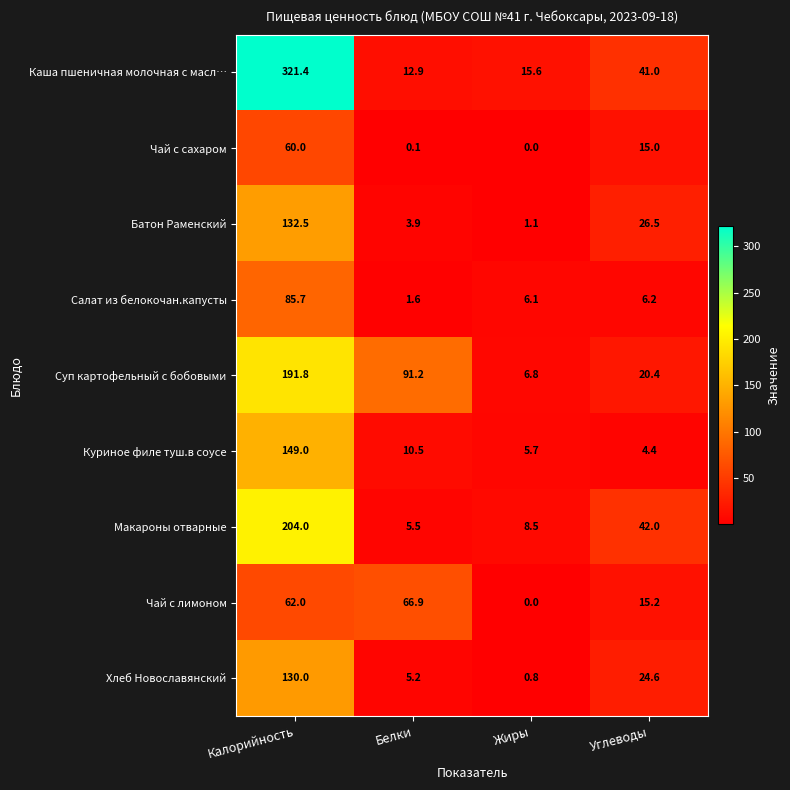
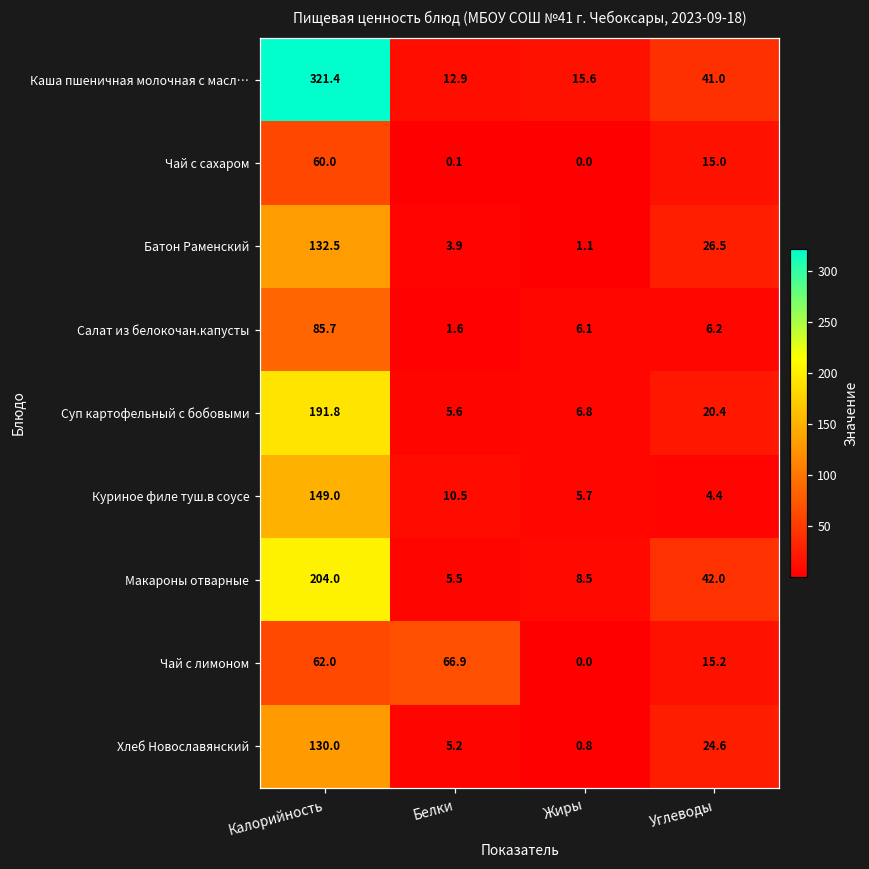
  {
    "Каша пшеничная молочная с масл…": {
      "Калорийность": 321.4,
      "Белки": 12.9,
      "Жиры": 15.6,
      "Углеводы": 41.0
    },
    "Чай с сахаром": {
      "Калорийность": 60.0,
      "Белки": 0.1,
      "Жиры": 0.0,
      "Углеводы": 15.0
    },
    "Батон Раменский": {
      "Калорийность": 132.5,
      "Белки": 3.9,
      "Жиры": 1.1,
      "Углеводы": 26.5
    },
    "Салат из белокочан.капусты": {
      "Калорийность": 85.7,
      "Белки": 1.6,
      "Жиры": 6.1,
      "Углеводы": 6.2
    },
    "Суп картофельный с бобовыми": {
      "Калорийность": 191.8,
-     "Белки": 91.2,
+     "Белки": 5.6,
      "Жиры": 6.8,
      "Углеводы": 20.4
    },
    "Куриное филе туш.в соусе": {
      "Калорийность": 149.0,
      "Белки": 10.5,
      "Жиры": 5.7,
      "Углеводы": 4.4
    },
    "Макароны отварные": {
      "Калорийность": 204.0,
      "Белки": 5.5,
      "Жиры": 8.5,
      "Углеводы": 42.0
    },
    "Чай с лимоном": {
      "Калорийность": 62.0,
      "Белки": 66.9,
      "Жиры": 0.0,
      "Углеводы": 15.2
    },
    "Хлеб Новославянский": {
      "Калорийность": 130.0,
      "Белки": 5.2,
      "Жиры": 0.8,
      "Углеводы": 24.6
    }
  }
